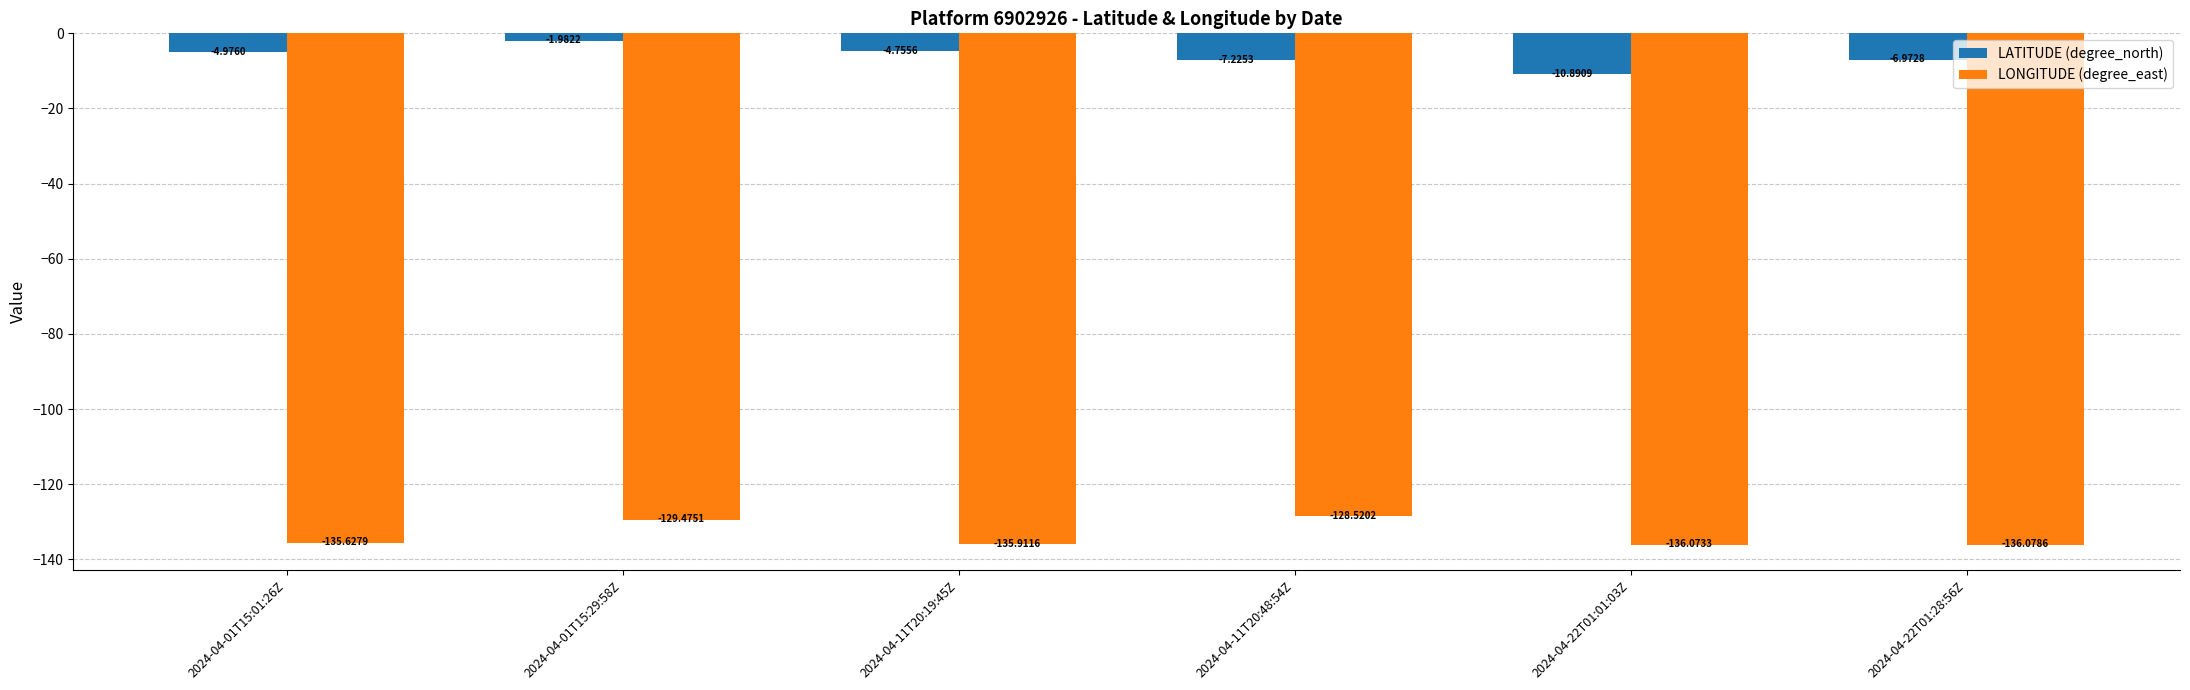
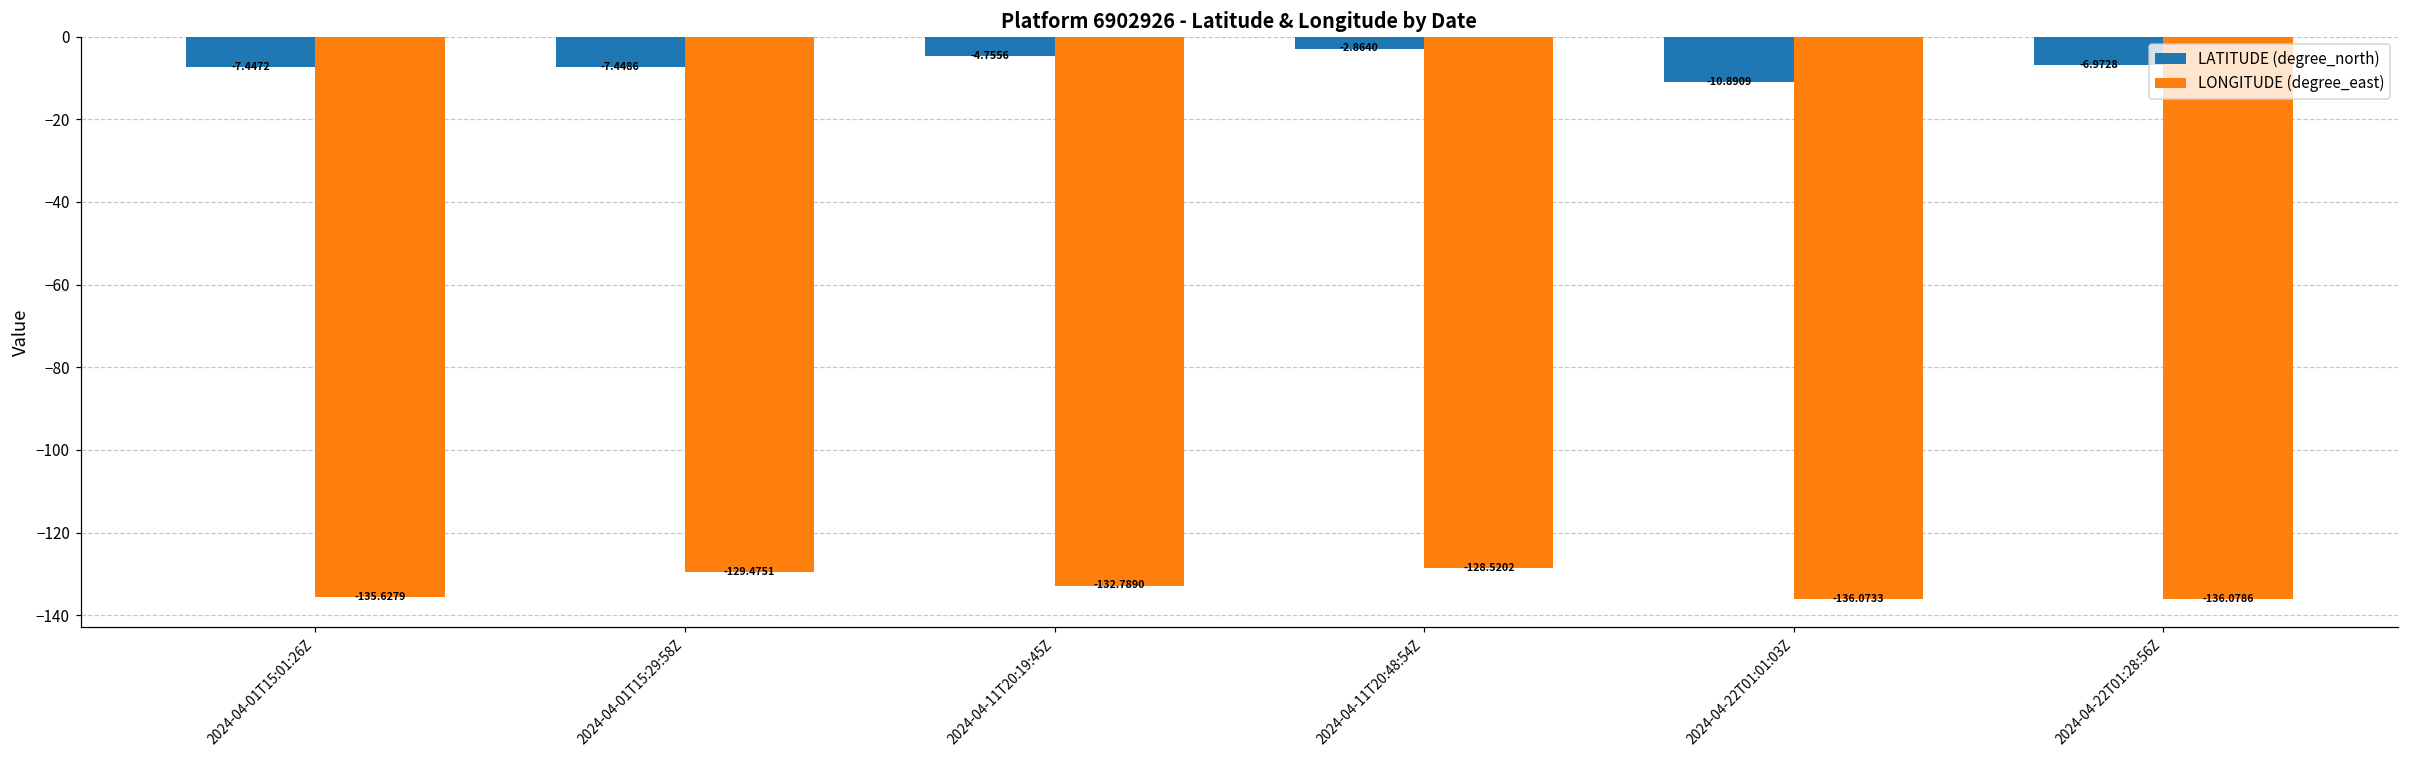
  {
    "LATITUDE (degree_north)": {
-     "2024-04-01T15:01:26Z": -4.9760,
-     "2024-04-01T15:29:58Z": -1.9822,
+     "2024-04-01T15:01:26Z": -7.4472,
+     "2024-04-01T15:29:58Z": -7.4486,
      "2024-04-11T20:19:45Z": -4.7556,
-     "2024-04-11T20:48:54Z": -7.2253,
+     "2024-04-11T20:48:54Z": -2.8640,
      "2024-04-22T01:01:03Z": -10.8909,
      "2024-04-22T01:28:56Z": -6.9728
    },
    "LONGITUDE (degree_east)": {
      "2024-04-01T15:01:26Z": -135.6279,
      "2024-04-01T15:29:58Z": -129.4751,
-     "2024-04-11T20:19:45Z": -135.9116,
+     "2024-04-11T20:19:45Z": -132.7890,
      "2024-04-11T20:48:54Z": -128.5202,
      "2024-04-22T01:01:03Z": -136.0733,
      "2024-04-22T01:28:56Z": -136.0786
    }
  }
